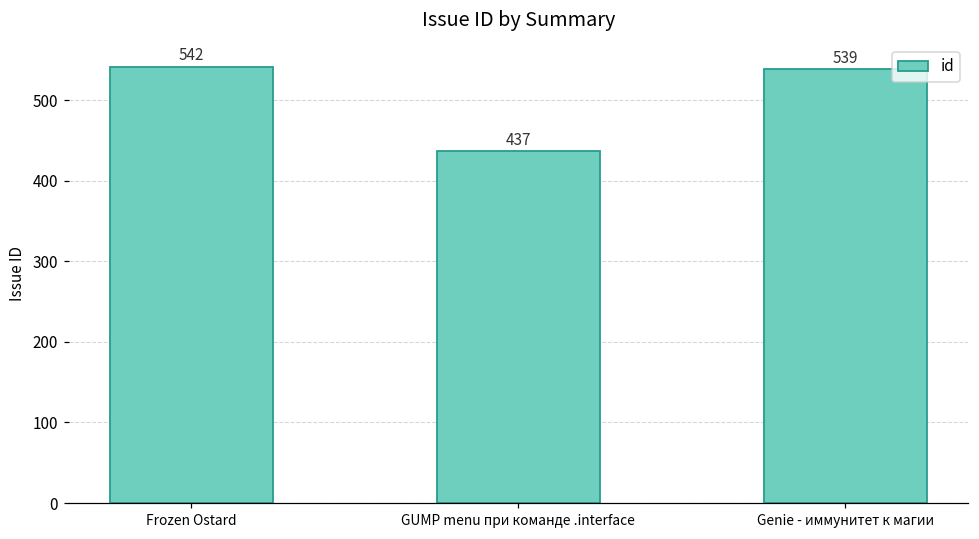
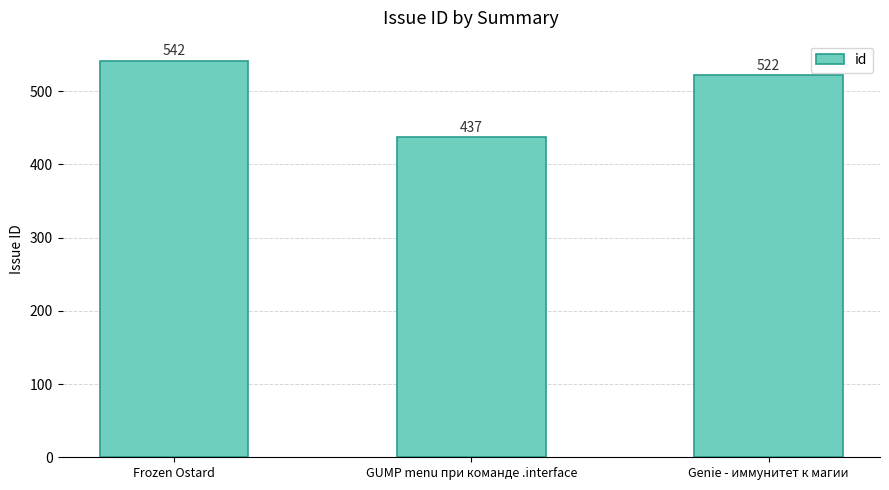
  {
    "Frozen Ostard": 542,
    "GUMP menu при команде .interface": 437,
-   "Genie - иммунитет к магии": 539
+   "Genie - иммунитет к магии": 522
  }
